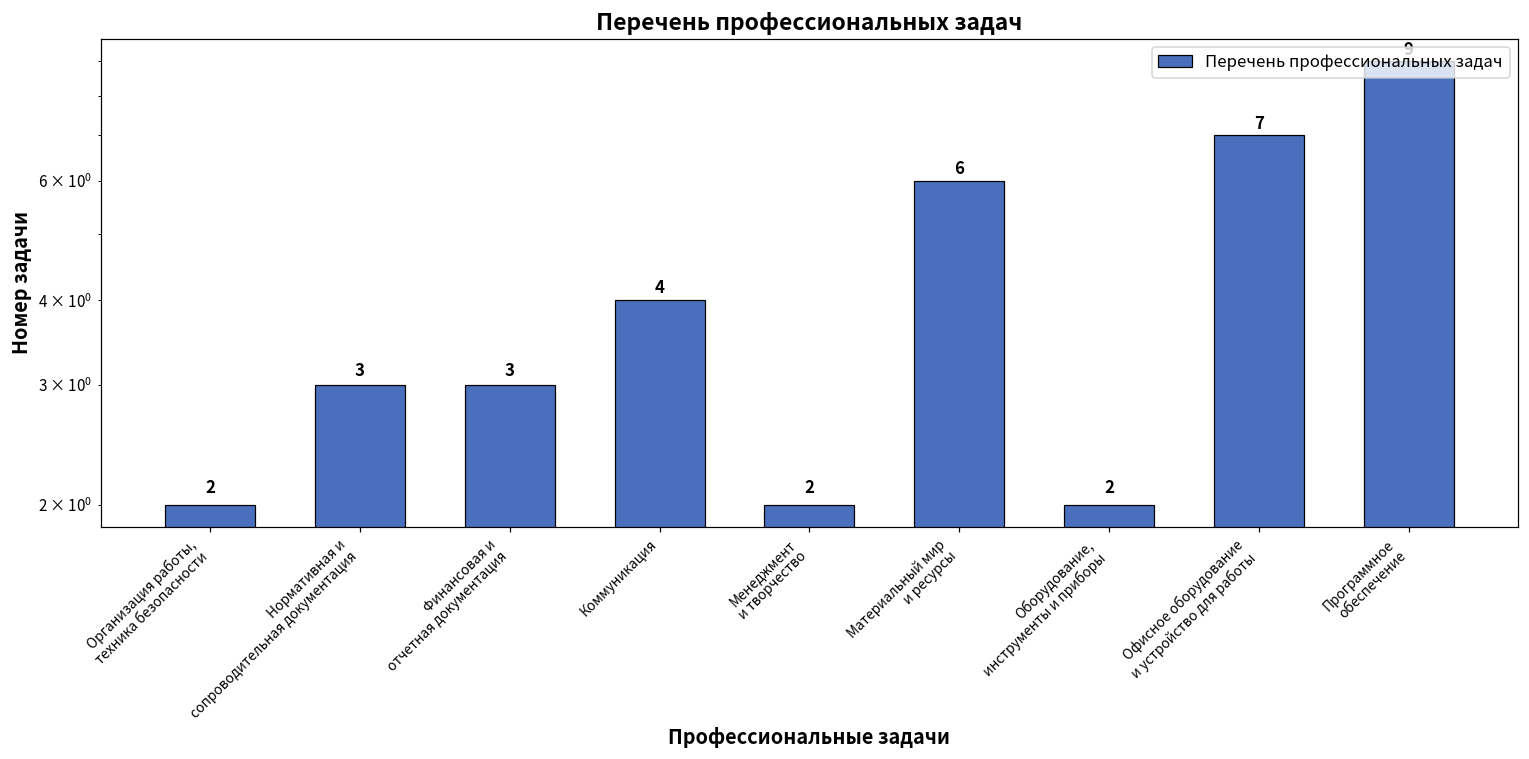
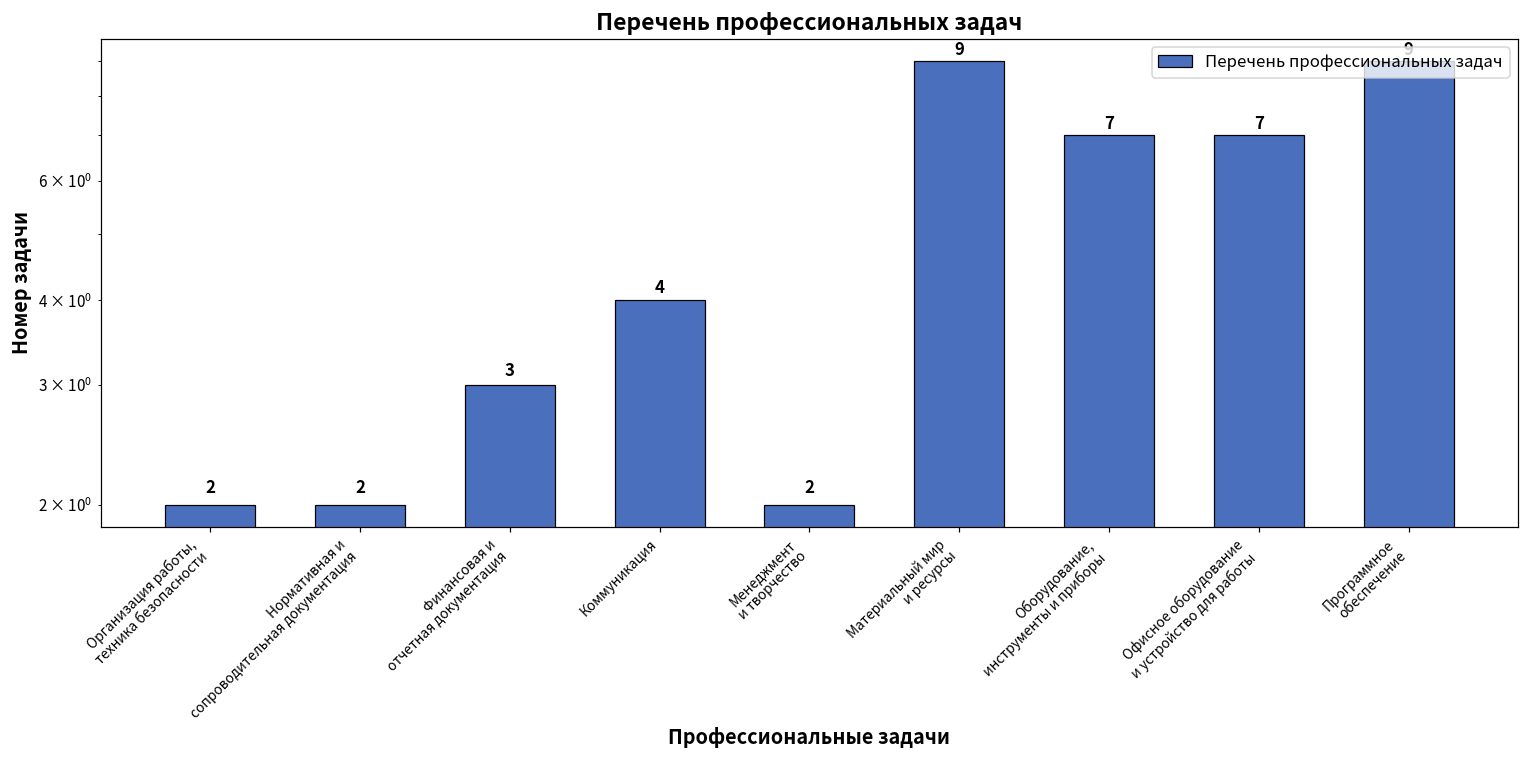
  {
    "Организация работы, техника безопасности": 2,
-   "Нормативная и сопроводительная документация": 3,
+   "Нормативная и сопроводительная документация": 2,
    "Финансовая и отчетная документация": 3,
    "Коммуникация": 4,
    "Менеджмент и творчество": 2,
-   "Материальный мир и ресурсы": 6,
-   "Оборудование, инструменты и приборы": 2,
+   "Материальный мир и ресурсы": 9,
+   "Оборудование, инструменты и приборы": 7,
    "Офисное оборудование и устройство для работы": 7
  }
